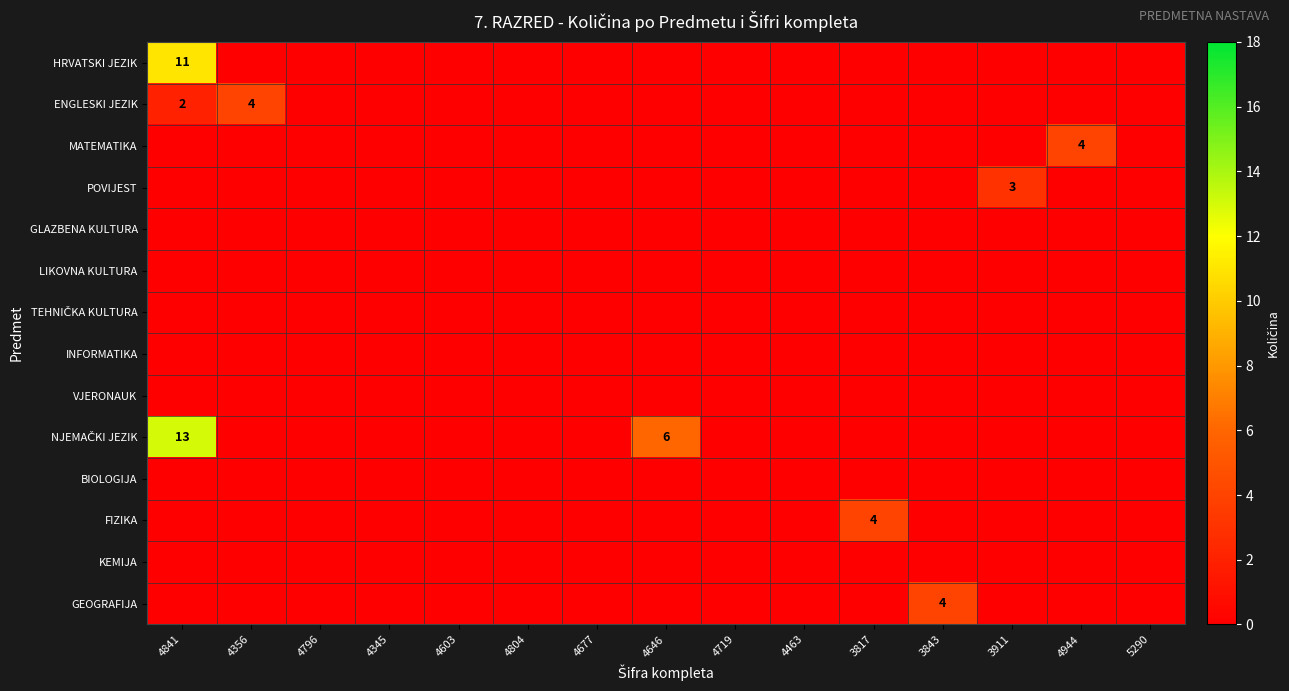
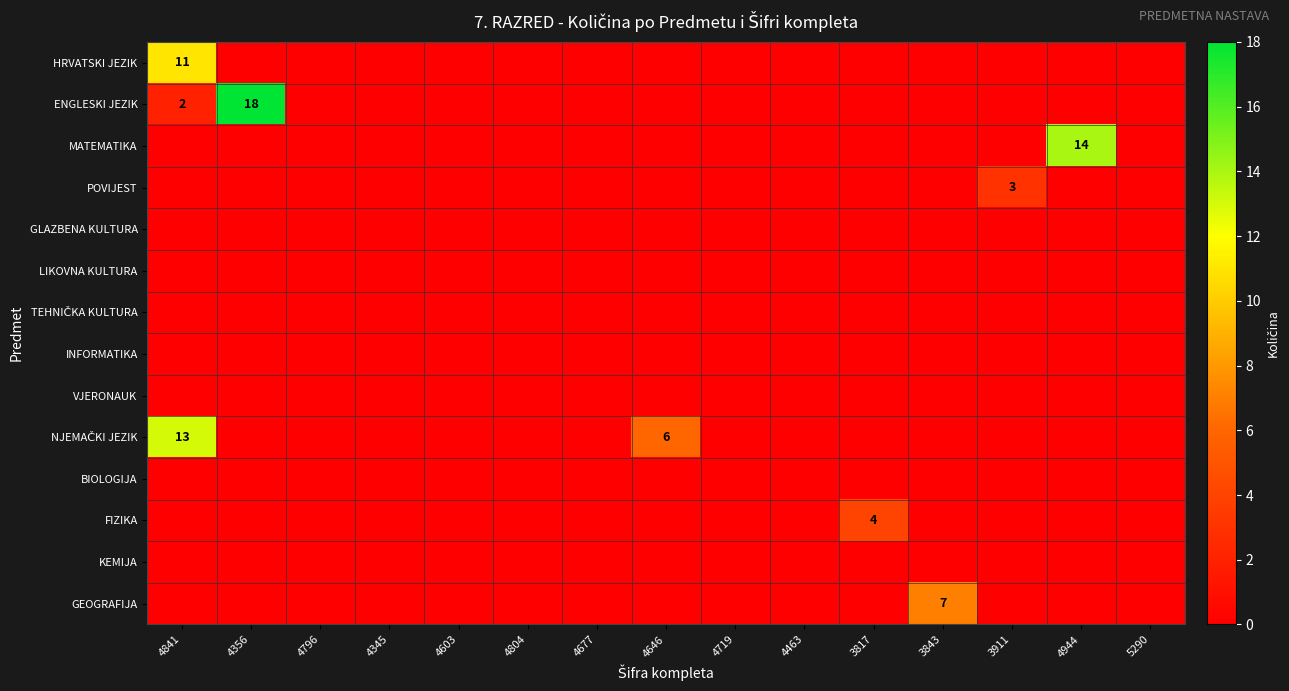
  {
    "HRVATSKI JEZIK": {
      "4841": 11
    },
    "ENGLESKI JEZIK": {
      "4841": 2,
-     "4356": 4
+     "4356": 18
    },
    "MATEMATIKA": {
-     "4944": 4
+     "4944": 14
    },
    "POVIJEST": {
      "3911": 3
    },
    "NJEMAČKI JEZIK": {
      "4841": 13,
      "4646": 6
    },
    "FIZIKA": {
      "3817": 4
    },
    "GEOGRAFIJA": {
-     "3843": 4
+     "3843": 7
    }
  }
